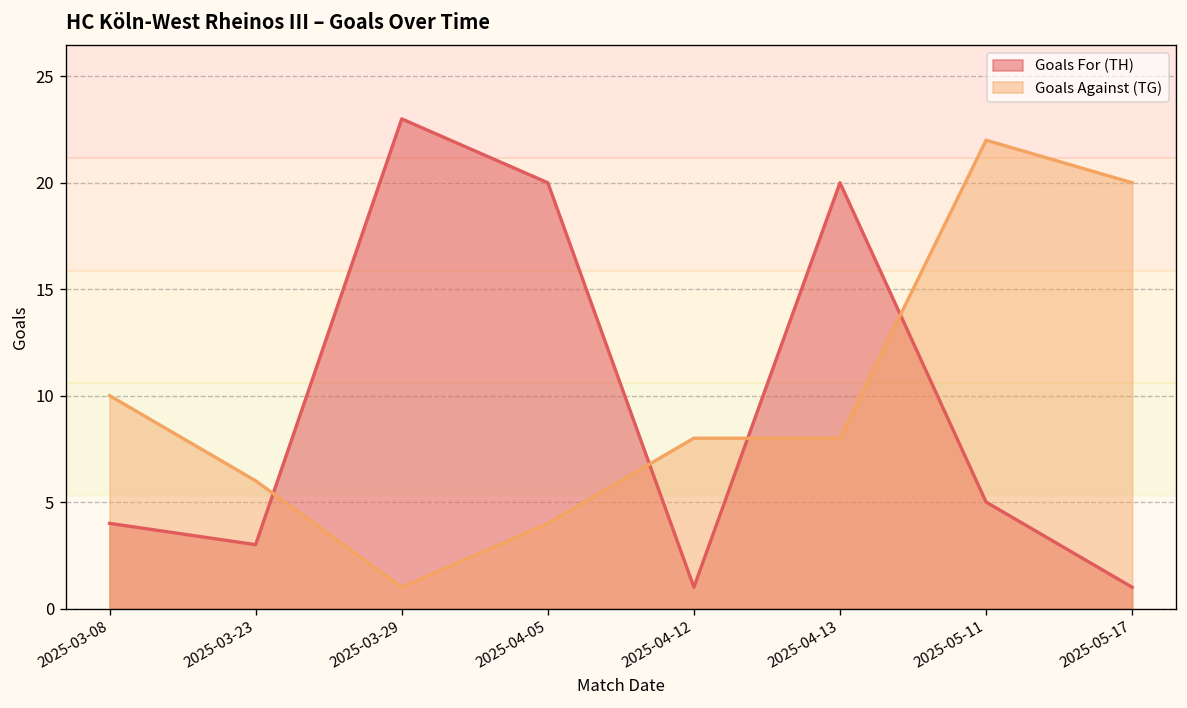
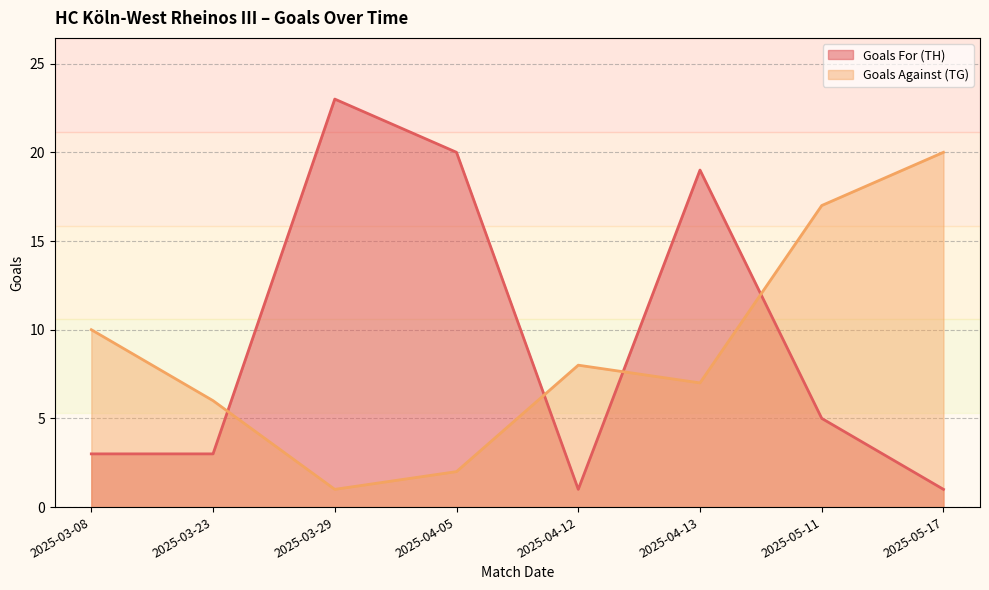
  {
    "Goals For (TH)": {
-     "2025-03-08": 4,
+     "2025-03-08": 3,
      "2025-03-23": 3,
      "2025-03-29": 23,
      "2025-04-05": 20,
      "2025-04-12": 1,
-     "2025-04-13": 20,
+     "2025-04-13": 19,
      "2025-05-11": 5,
      "2025-05-17": 1
    },
    "Goals Against (TG)": {
      "2025-03-08": 10,
      "2025-03-23": 6,
      "2025-03-29": 1,
-     "2025-04-05": 4,
+     "2025-04-05": 2,
      "2025-04-12": 8,
-     "2025-04-13": 8,
-     "2025-05-11": 22,
+     "2025-04-13": 7,
+     "2025-05-11": 17,
      "2025-05-17": 20
    }
  }
